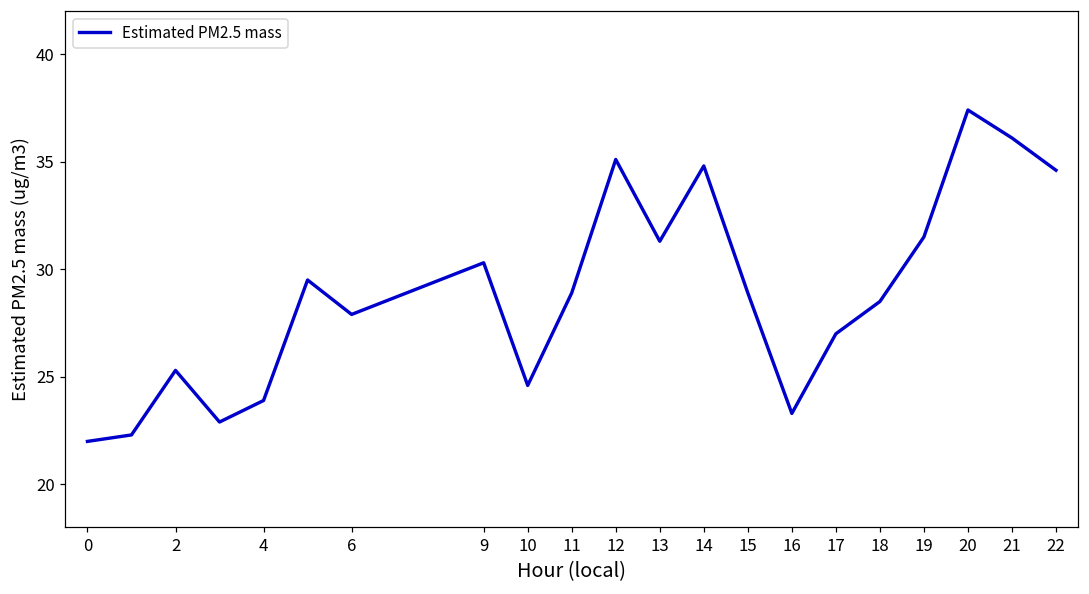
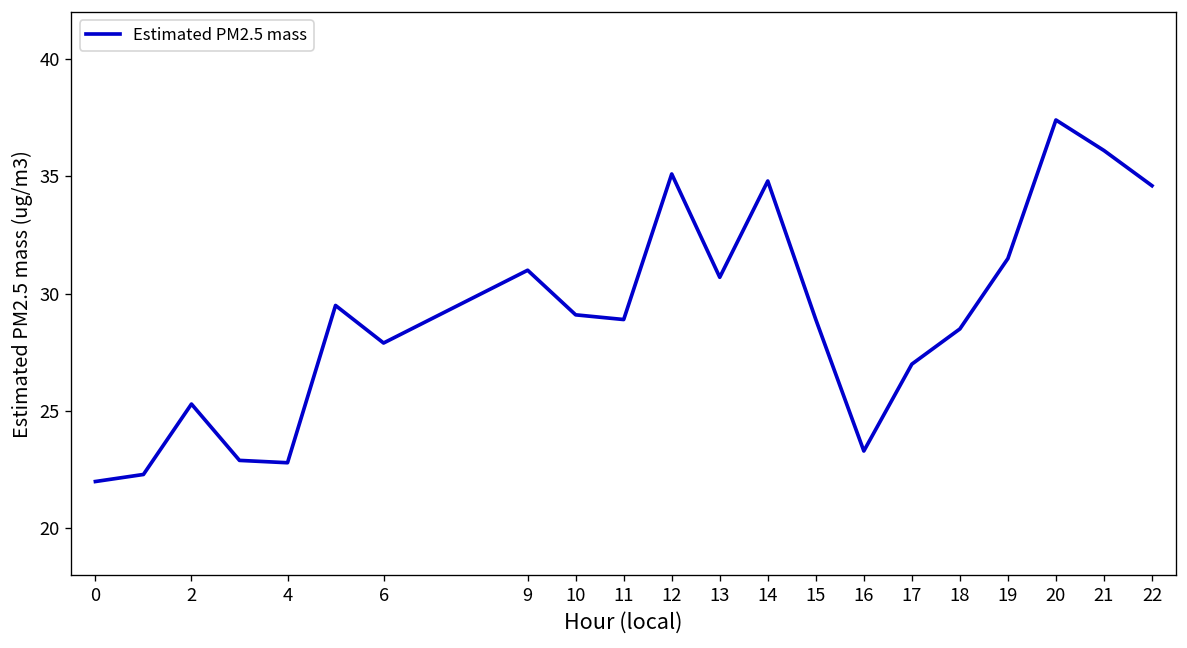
  {
    "0": 22.0,
    "2": 25.3,
-   "4": 23.9,
+   "4": 22.8,
    "6": 27.9,
-   "9": 30.3,
-   "10": 24.6,
+   "9": 31.0,
+   "10": 29.1,
    "11": 28.9,
    "12": 35.1,
-   "13": 31.3,
+   "13": 30.7,
    "14": 34.8,
    "15": 28.9,
    "16": 23.3,
    "17": 27.0,
    "18": 28.5,
    "19": 31.5,
    "20": 37.4,
    "21": 36.1,
    "22": 34.6
  }
